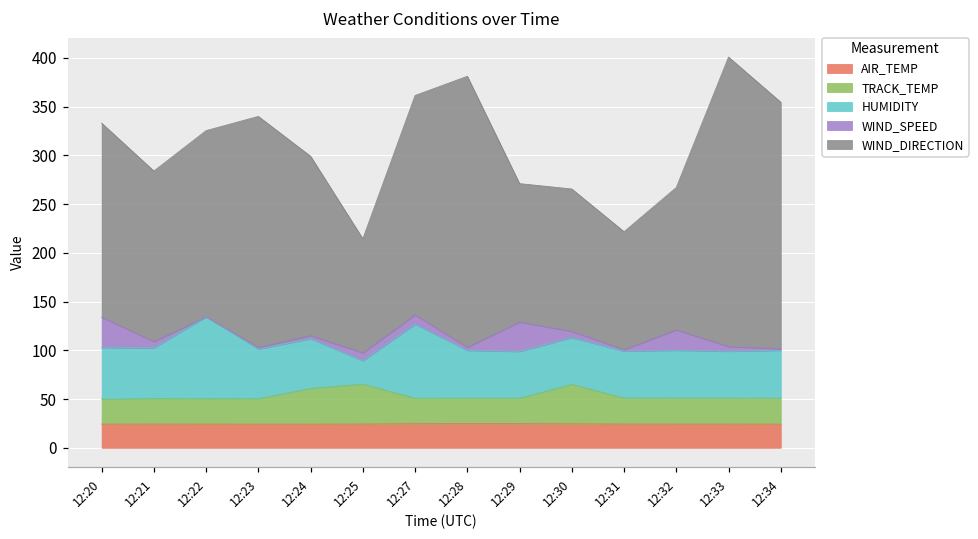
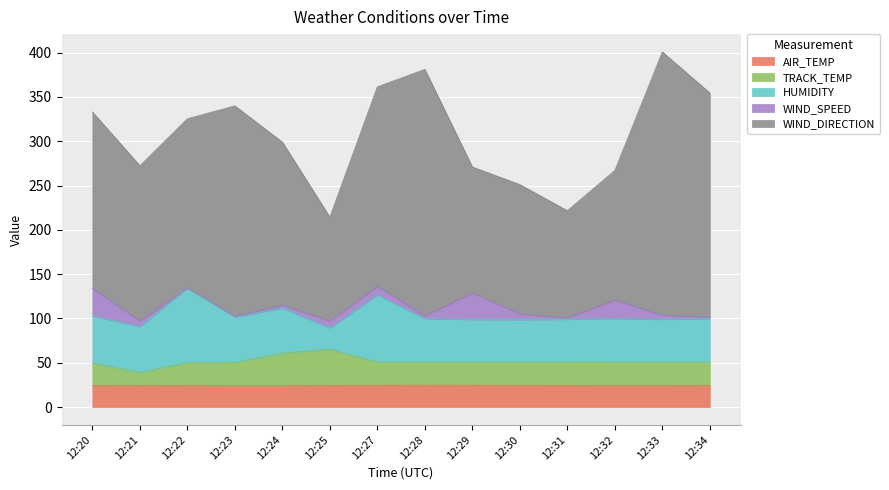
  {
    "AIR_TEMP": {
      "12:20": 20,
      "12:21": 20,
      "12:22": 20,
      "12:23": 20,
      "12:24": 20,
      "12:25": 20,
      "12:27": 20,
      "12:28": 20,
      "12:29": 20,
      "12:30": 20,
      "12:31": 20,
      "12:32": 20,
      "12:33": 20,
      "12:34": 20
    },
    "TRACK_TEMP": {
      "12:20": 30,
-     "12:21": 30,
+     "12:21": 10,
      "12:22": 30,
      "12:23": 30,
      "12:24": 40,
      "12:25": 40,
      "12:27": 30,
      "12:28": 30,
      "12:29": 30,
-     "12:30": 40,
+     "12:30": 30,
      "12:31": 30,
      "12:32": 30,
      "12:33": 30,
      "12:34": 30
    },
    "HUMIDITY": {
      "12:20": 50,
      "12:21": 50,
      "12:24": 50,
      "12:25": 20,
      "12:27": 80,
      "12:28": 50,
      "12:29": 50,
      "12:30": 50,
      "12:32": 50,
      "12:33": 50
    },
    "WIND_SPEED": {
      "12:20": 30,
      "12:21": 10,
      "12:24": 0,
      "12:25": 10,
      "12:27": 10,
      "12:28": 0,
      "12:29": 30,
      "12:30": 10,
      "12:32": 20,
      "12:33": 0
    },
    "WIND_DIRECTION": {
      "12:20": 200,
      "12:21": 180,
      "12:22": 190,
      "12:23": 240,
      "12:24": 180,
      "12:25": 120,
      "12:27": 230,
      "12:28": 280,
      "12:29": 140,
      "12:30": 150,
      "12:31": 120,
      "12:32": 150,
      "12:33": 300,
      "12:34": 250
    }
  }
